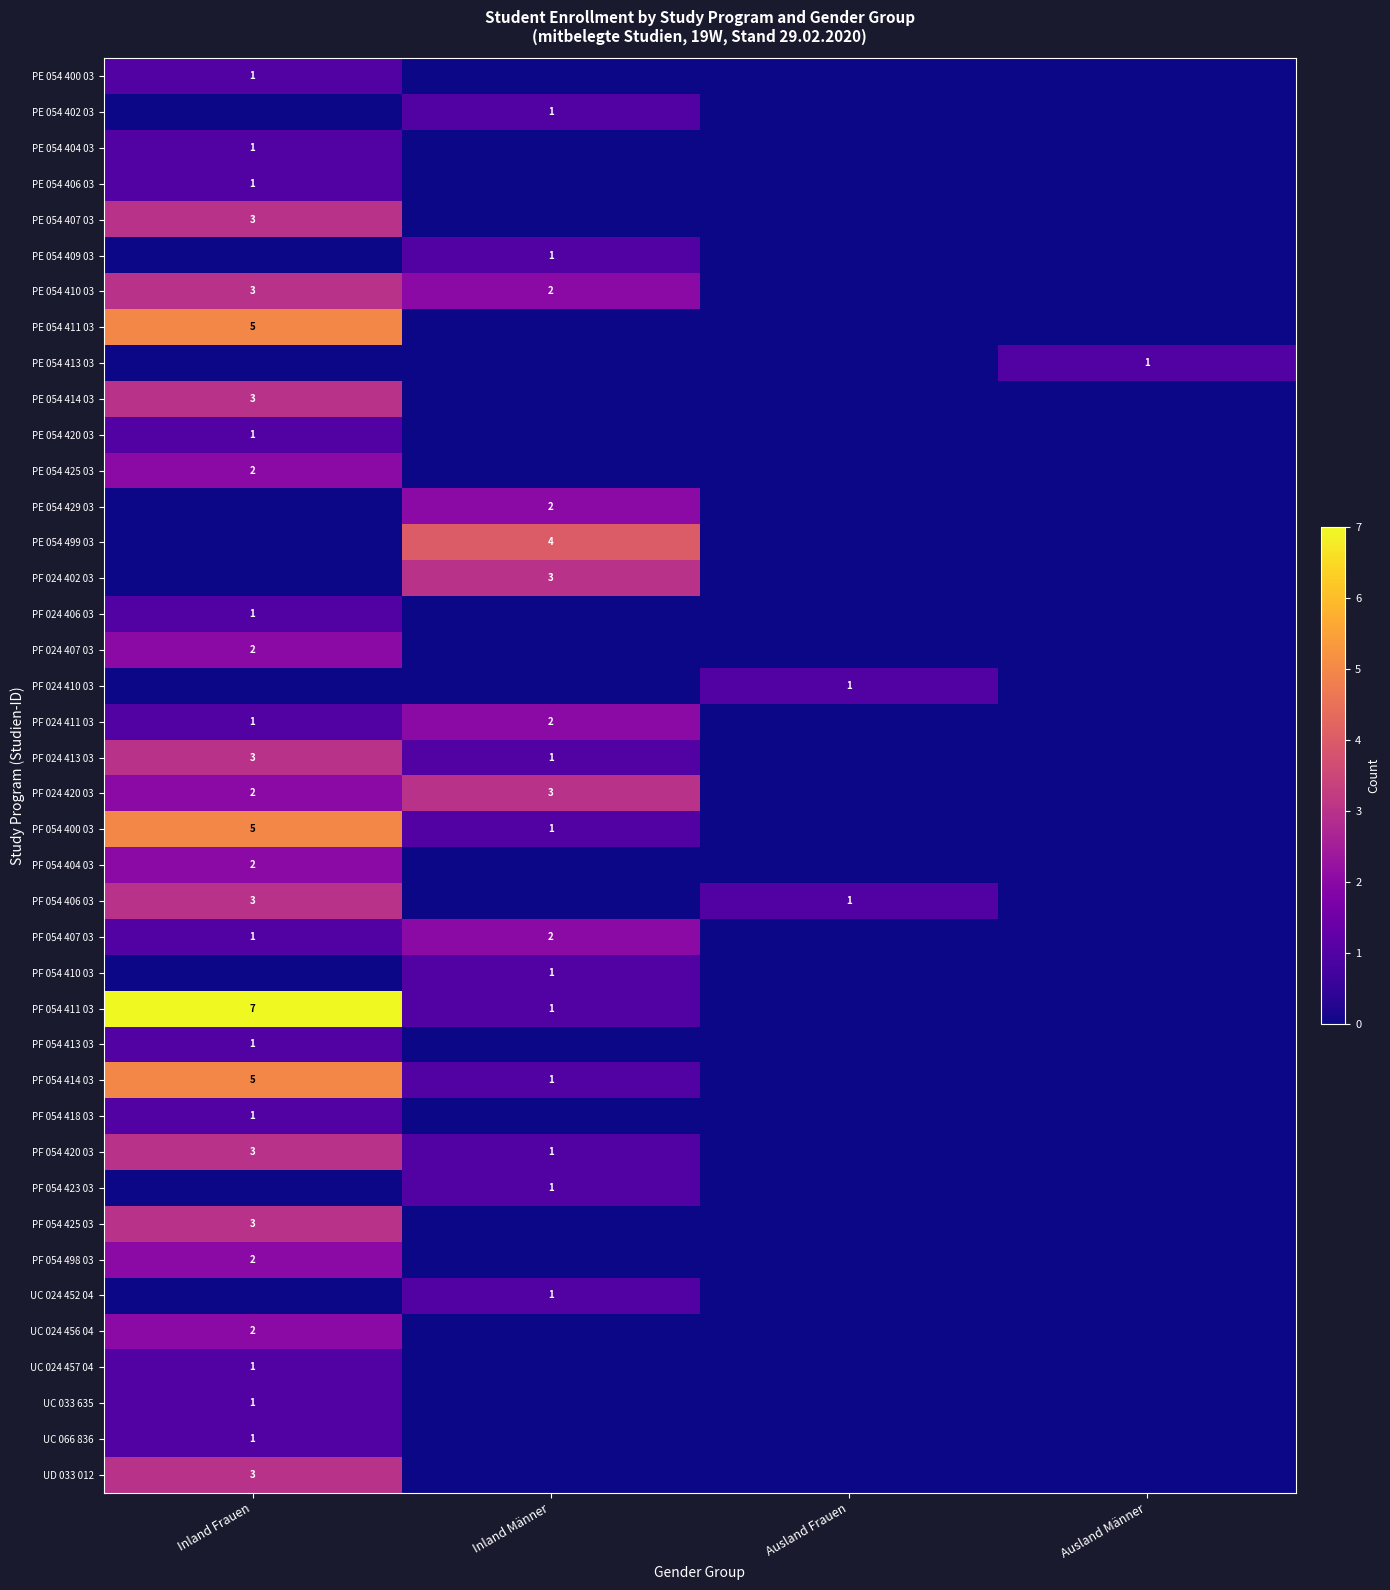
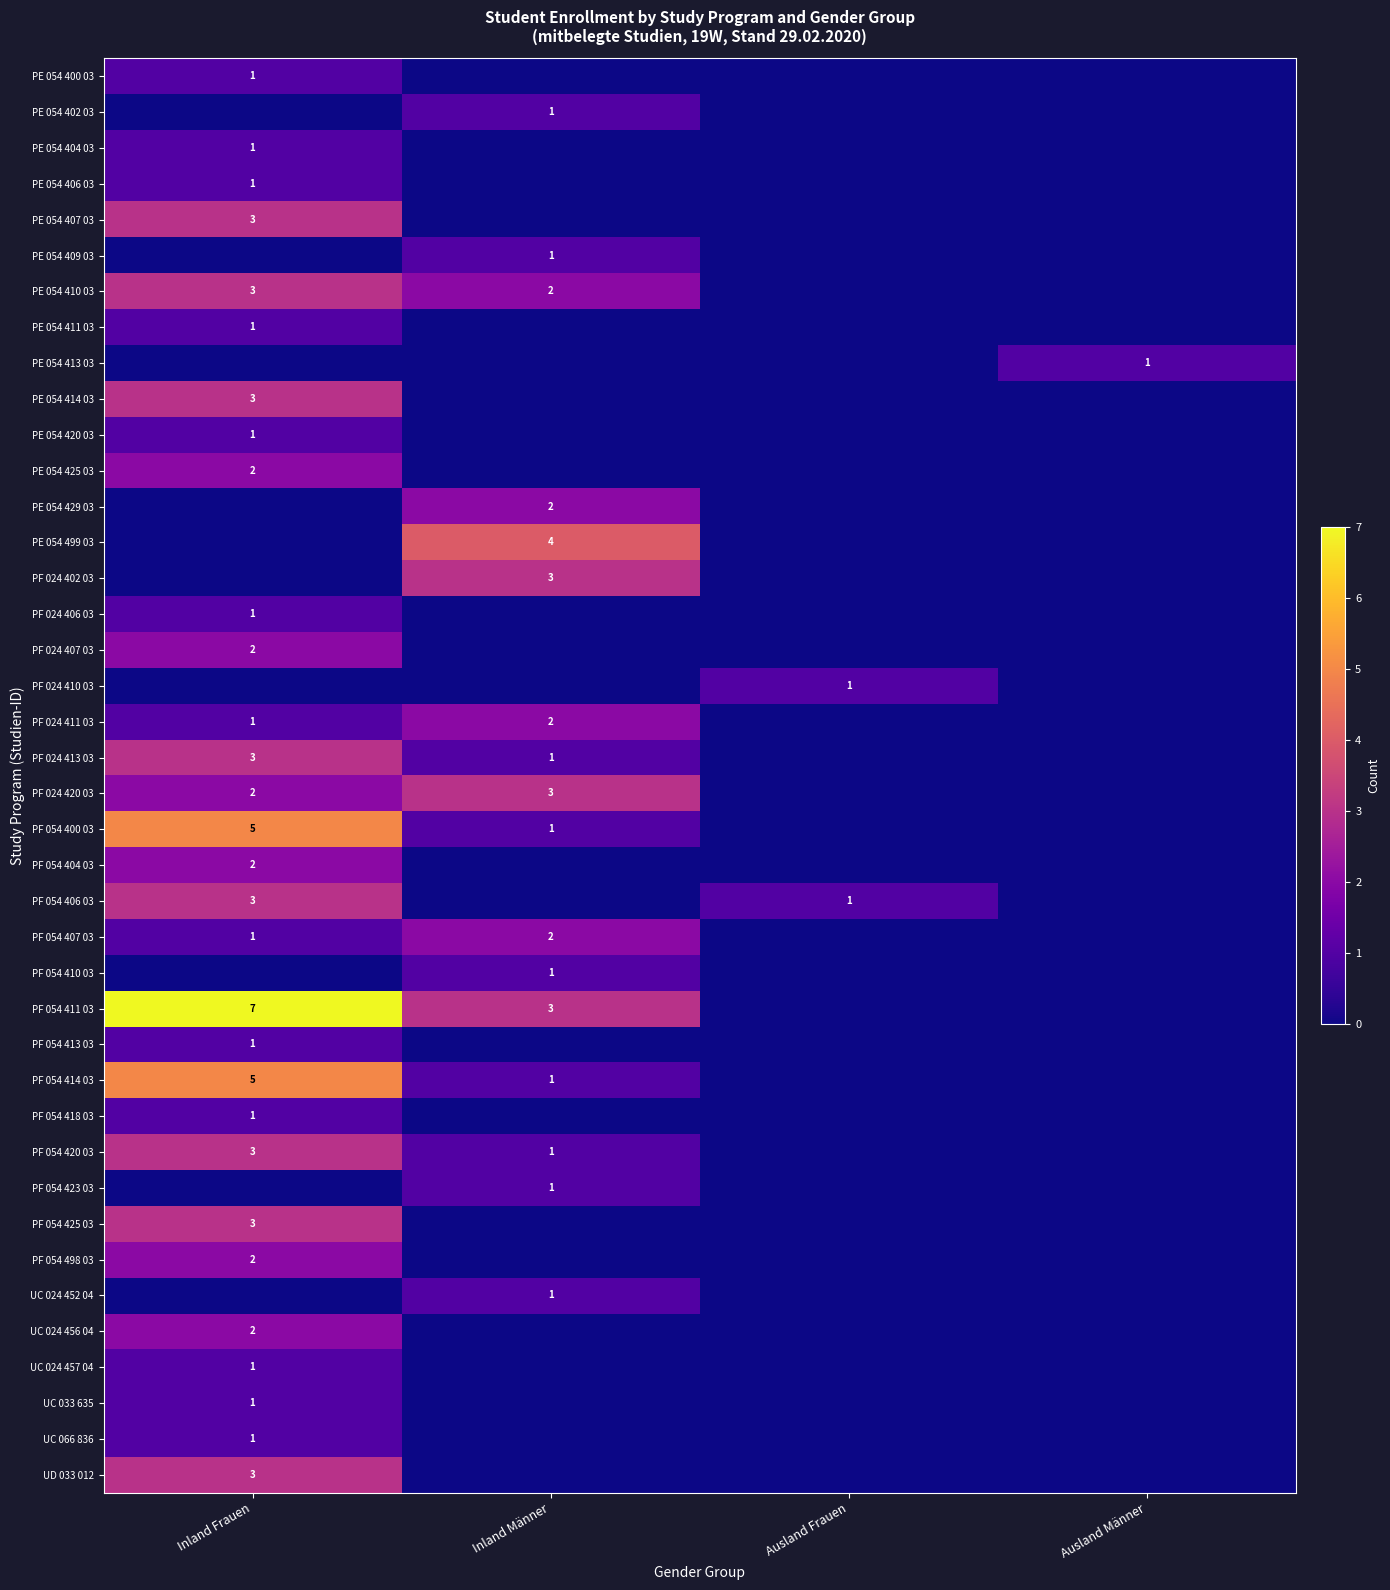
  {
    "PE 054 400 03": {
      "Inland Frauen": 1
    },
    "PE 054 402 03": {
      "Inland Männer": 1
    },
    "PE 054 404 03": {
      "Inland Frauen": 1
    },
    "PE 054 406 03": {
      "Inland Frauen": 1
    },
    "PE 054 407 03": {
      "Inland Frauen": 3
    },
    "PE 054 409 03": {
      "Inland Männer": 1
    },
    "PE 054 410 03": {
      "Inland Frauen": 3,
      "Inland Männer": 2
    },
    "PE 054 411 03": {
-     "Inland Frauen": 5
+     "Inland Frauen": 1
    },
    "PE 054 413 03": {
      "Ausland Männer": 1
    },
    "PE 054 414 03": {
      "Inland Frauen": 3
    },
    "PE 054 420 03": {
      "Inland Frauen": 1
    },
    "PE 054 425 03": {
      "Inland Frauen": 2
    },
    "PE 054 429 03": {
      "Inland Männer": 2
    },
    "PE 054 499 03": {
      "Inland Männer": 4
    },
    "PF 024 402 03": {
      "Inland Männer": 3
    },
    "PF 024 406 03": {
      "Inland Frauen": 1
    },
    "PF 024 407 03": {
      "Inland Frauen": 2
    },
    "PF 024 410 03": {
      "Ausland Frauen": 1
    },
    "PF 024 411 03": {
      "Inland Frauen": 1,
      "Inland Männer": 2
    },
    "PF 024 413 03": {
      "Inland Frauen": 3,
      "Inland Männer": 1
    },
    "PF 024 420 03": {
      "Inland Frauen": 2,
      "Inland Männer": 3
    },
    "PF 054 400 03": {
      "Inland Frauen": 5,
      "Inland Männer": 1
    },
    "PF 054 404 03": {
      "Inland Frauen": 2
    },
    "PF 054 406 03": {
      "Inland Frauen": 3,
      "Ausland Frauen": 1
    },
    "PF 054 407 03": {
      "Inland Frauen": 1,
      "Inland Männer": 2
    },
    "PF 054 410 03": {
      "Inland Männer": 1
    },
    "PF 054 411 03": {
      "Inland Frauen": 7,
-     "Inland Männer": 1
+     "Inland Männer": 3
    },
    "PF 054 413 03": {
      "Inland Frauen": 1
    },
    "PF 054 414 03": {
      "Inland Frauen": 5,
      "Inland Männer": 1
    },
    "PF 054 418 03": {
      "Inland Frauen": 1
    },
    "PF 054 420 03": {
      "Inland Frauen": 3,
      "Inland Männer": 1
    },
    "PF 054 423 03": {
      "Inland Männer": 1
    },
    "PF 054 425 03": {
      "Inland Frauen": 3
    },
    "PF 054 498 03": {
      "Inland Frauen": 2
    },
    "UC 024 452 04": {
      "Inland Männer": 1
    },
    "UC 024 456 04": {
      "Inland Frauen": 2
    },
    "UC 024 457 04": {
      "Inland Frauen": 1
    },
    "UC 033 635": {
      "Inland Frauen": 1
    },
    "UC 066 836": {
      "Inland Frauen": 1
    },
    "UD 033 012": {
      "Inland Frauen": 3
    }
  }
